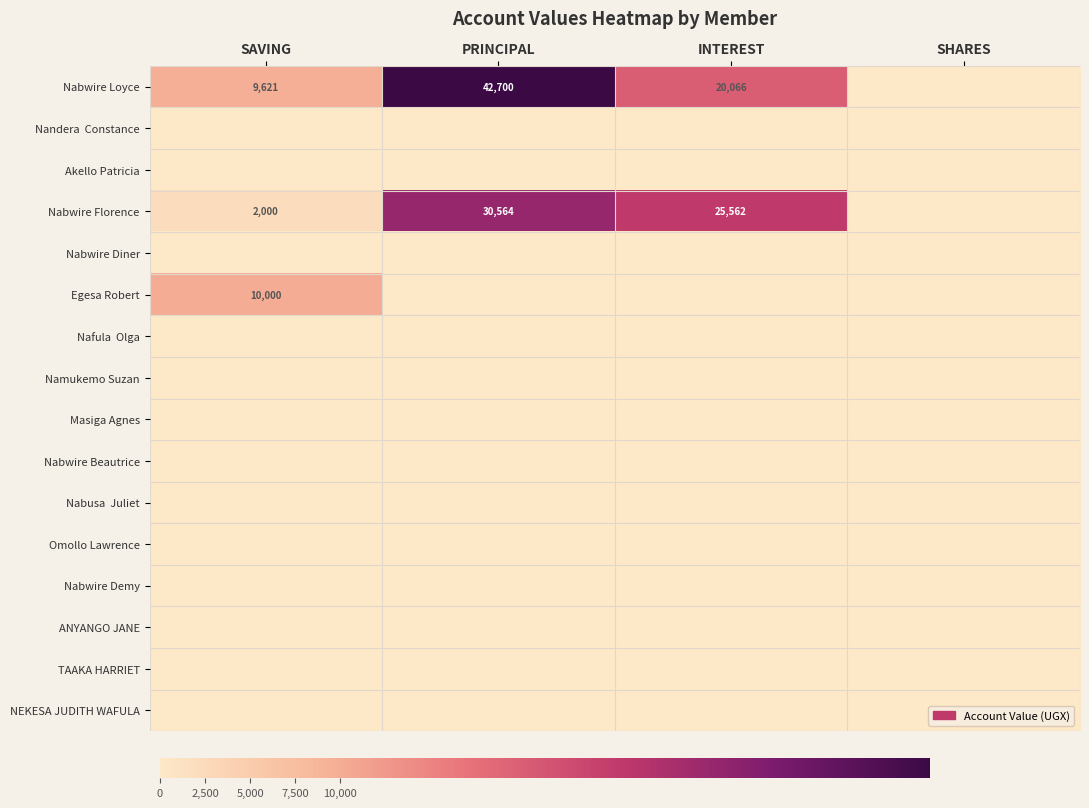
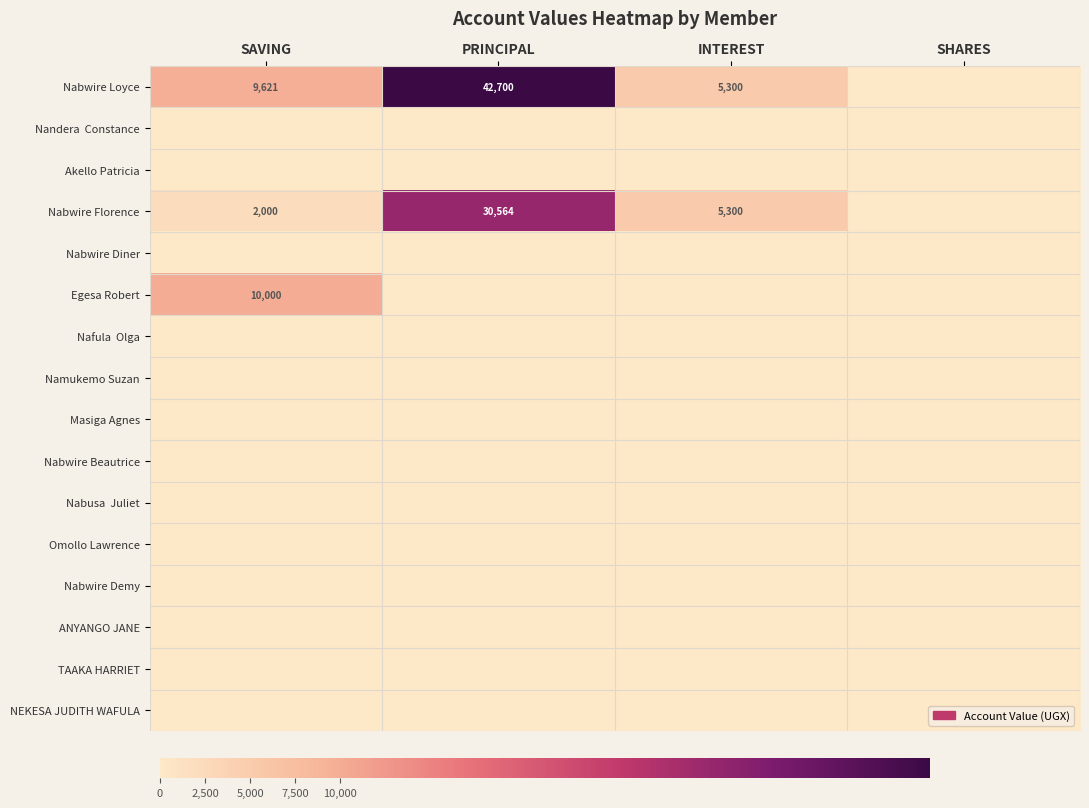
  {
    "Nabwire Loyce": {
      "SAVING": "9,621",
      "PRINCIPAL": "42,700",
-     "INTEREST": "20,066"
+     "INTEREST": "5,300"
    },
    "Nabwire Florence": {
      "SAVING": "2,000",
      "PRINCIPAL": "30,564",
-     "INTEREST": "25,562"
+     "INTEREST": "5,300"
    },
    "Egesa Robert": {
      "SAVING": "10,000"
    }
  }
